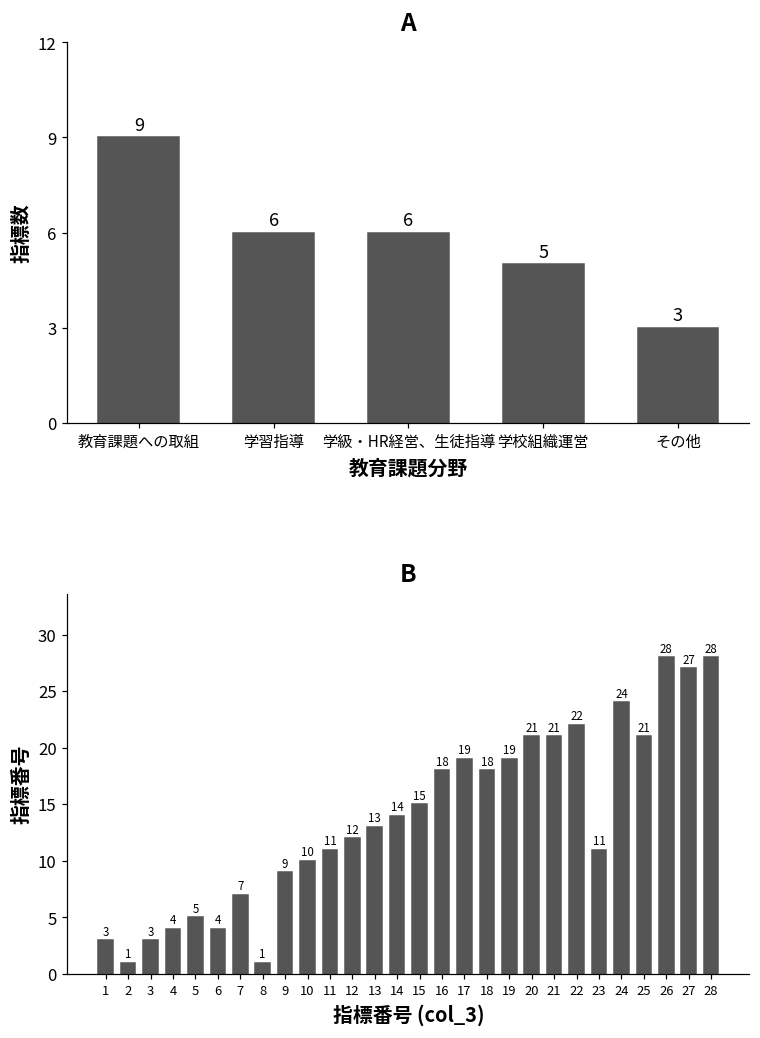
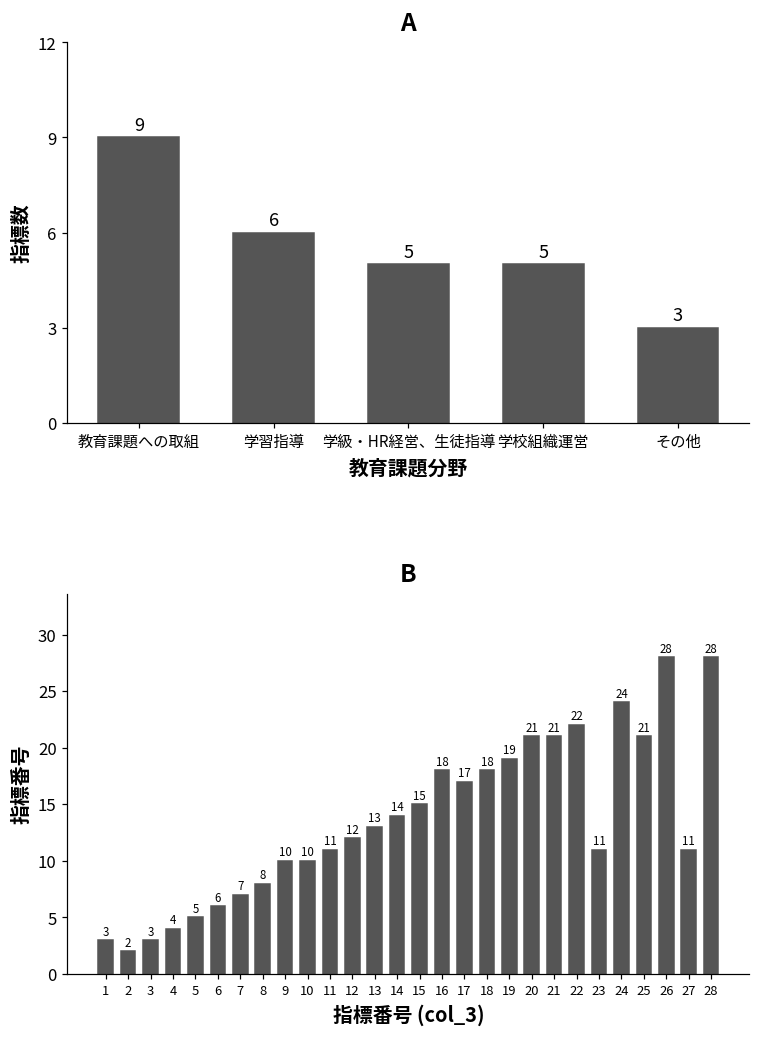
  {
    "A": {
      "教育課題への取組": 9,
      "学習指導": 6,
-     "学級・HR経営、生徒指導": 6,
+     "学級・HR経営、生徒指導": 5,
      "学校組織運営": 5,
      "その他": 3
    },
    "B": {
      "1": 3,
-     "2": 1,
+     "2": 2,
      "3": 3,
      "4": 4,
      "5": 5,
-     "6": 4,
+     "6": 6,
      "7": 7,
-     "8": 1,
-     "9": 9,
+     "8": 8,
+     "9": 10,
      "10": 10,
      "11": 11,
      "12": 12,
      "13": 13,
      "14": 14,
      "15": 15,
      "16": 18,
-     "17": 19,
+     "17": 17,
      "18": 18,
      "19": 19,
      "20": 21,
      "21": 21,
      "22": 22,
      "23": 11,
      "24": 24,
      "25": 21,
      "26": 28,
-     "27": 27,
+     "27": 11,
      "28": 28
    }
  }
